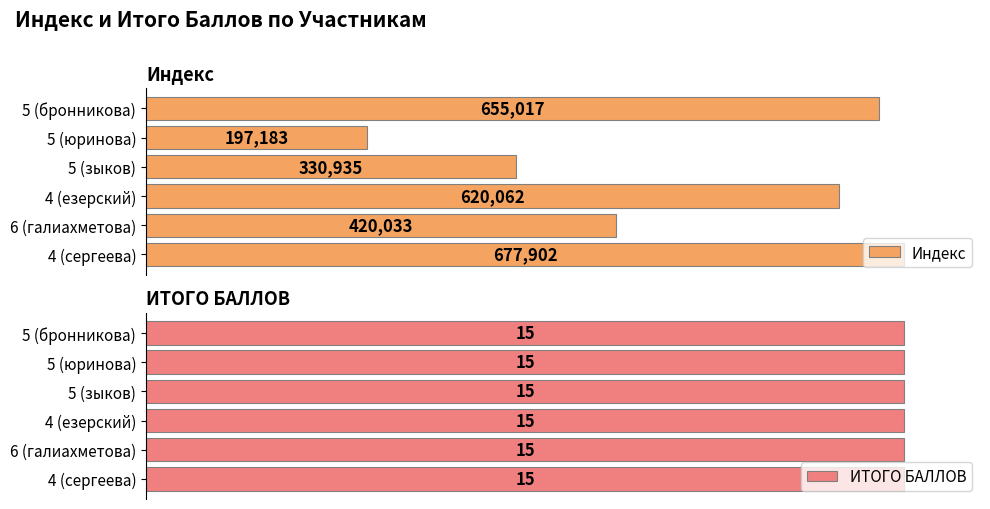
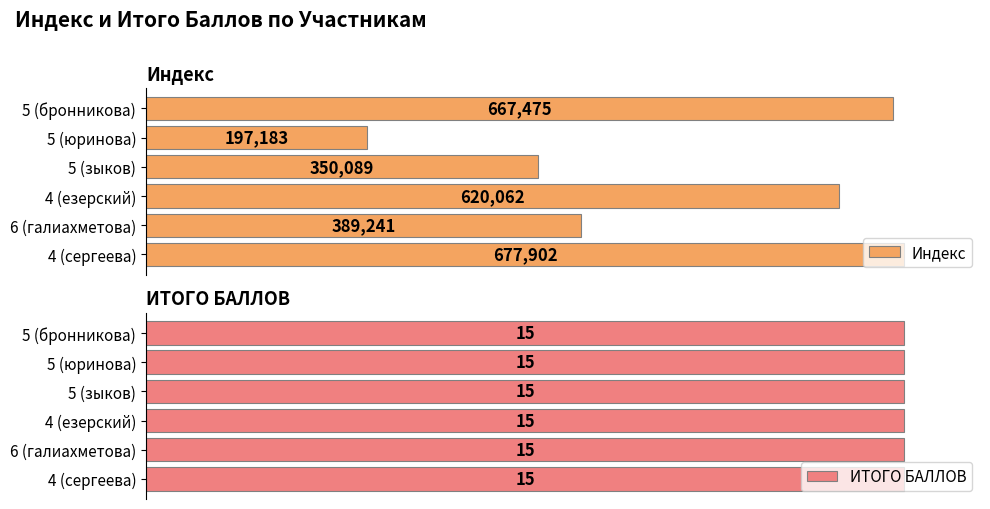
  {
    "Индекс": {
-     "5 (бронникова)": "655,017",
+     "5 (бронникова)": "667,475",
      "5 (юринова)": "197,183",
-     "5 (зыков)": "330,935",
+     "5 (зыков)": "350,089",
      "4 (езерский)": "620,062",
-     "6 (галиахметова)": "420,033"
+     "6 (галиахметова)": "389,241"
    },
    "ИТОГО БАЛЛОВ": {
      "5 (бронникова)": "15",
      "5 (юринова)": "15",
      "5 (зыков)": "15",
      "4 (езерский)": "15",
      "6 (галиахметова)": "15"
    }
  }
